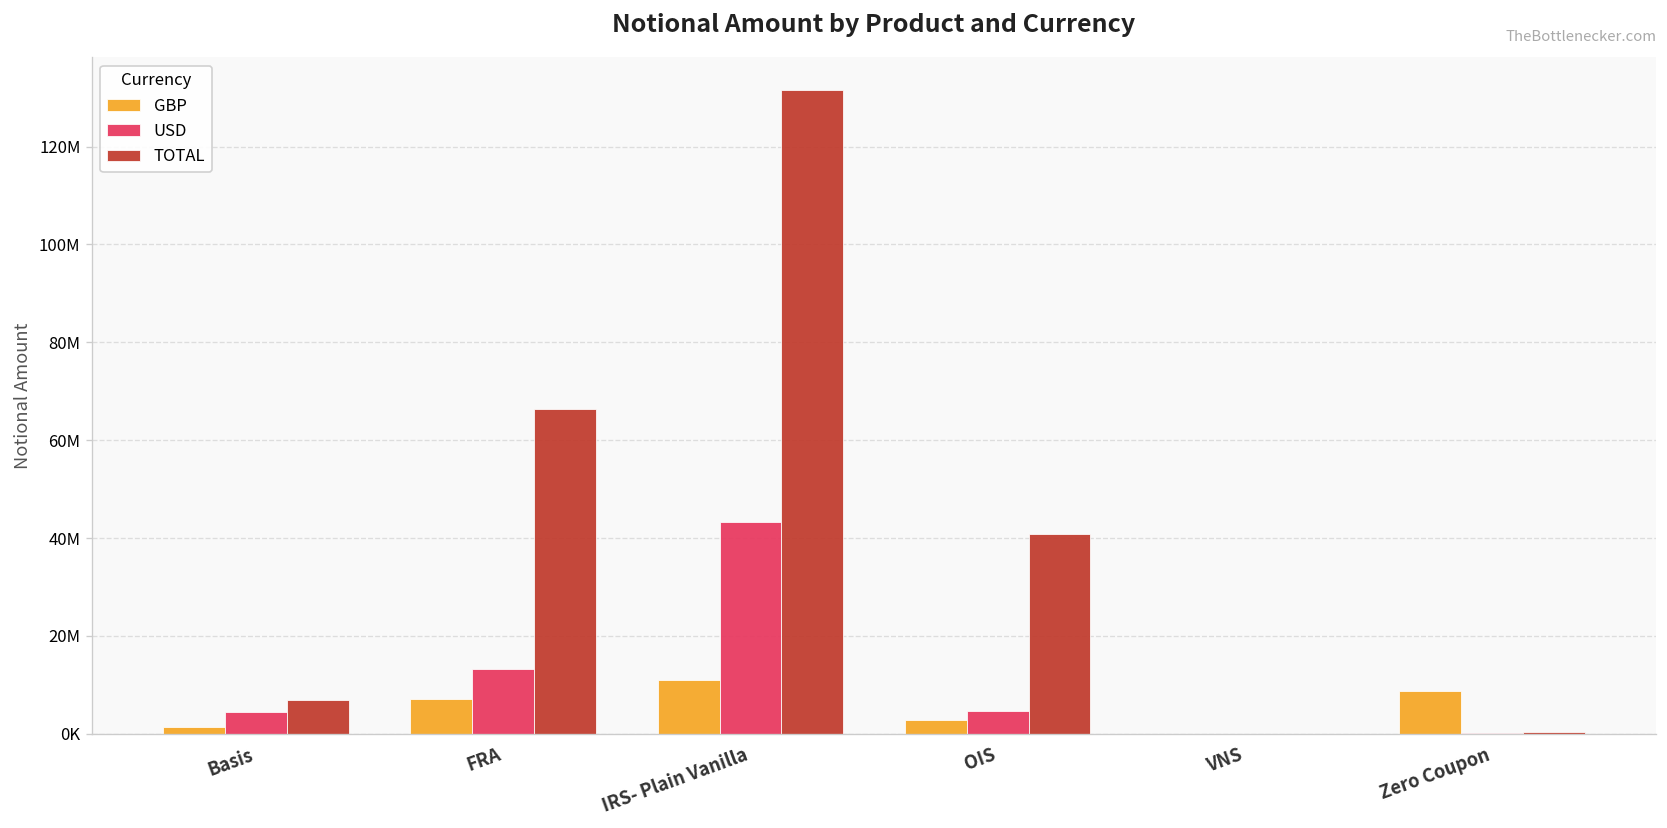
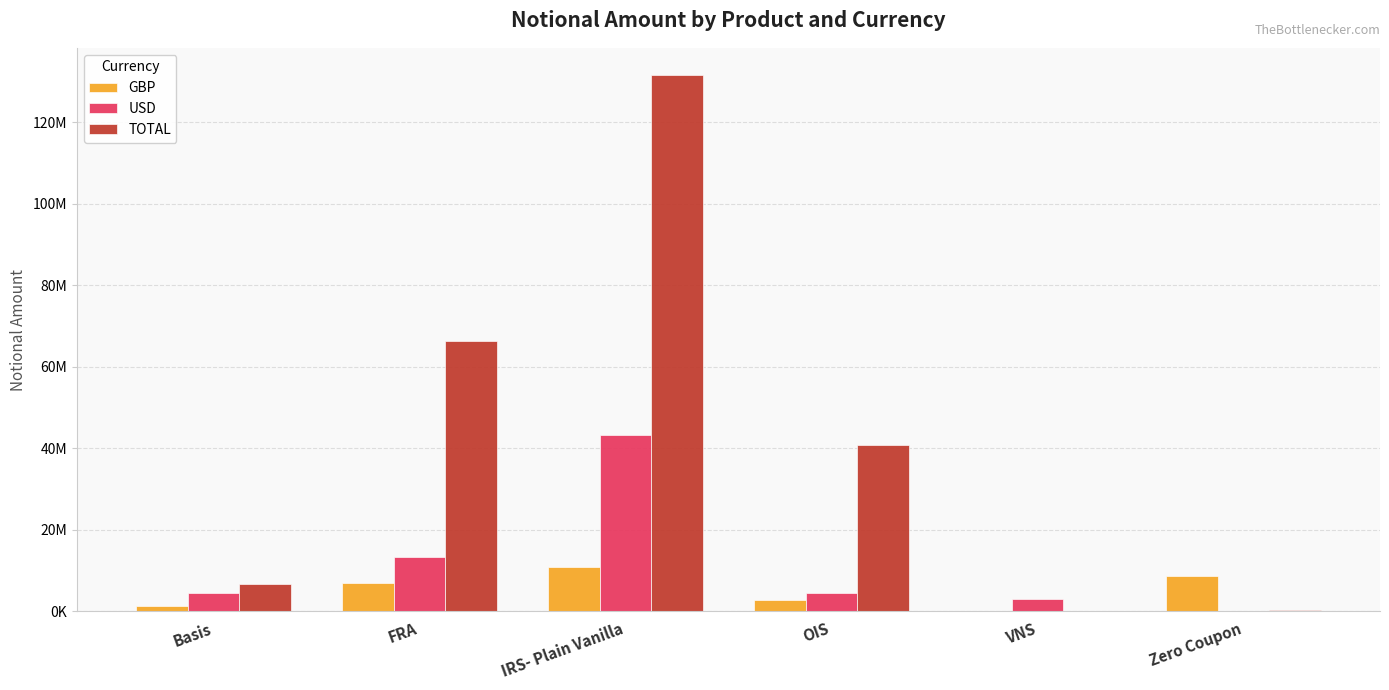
  {
    "GBP": {
      "Basis": 1000000,
      "FRA": 7000000,
      "IRS- Plain Vanilla": 11000000,
      "OIS": 3000000,
      "Zero Coupon": 9000000
    },
    "USD": {
      "Basis": 4000000,
      "FRA": 13000000,
      "IRS- Plain Vanilla": 43000000,
      "OIS": 5000000,
-     "VNS": 0
+     "VNS": 3000000
    },
    "TOTAL": {
      "Basis": 7000000,
      "FRA": 66000000,
      "IRS- Plain Vanilla": 132000000,
      "OIS": 41000000
    }
  }
